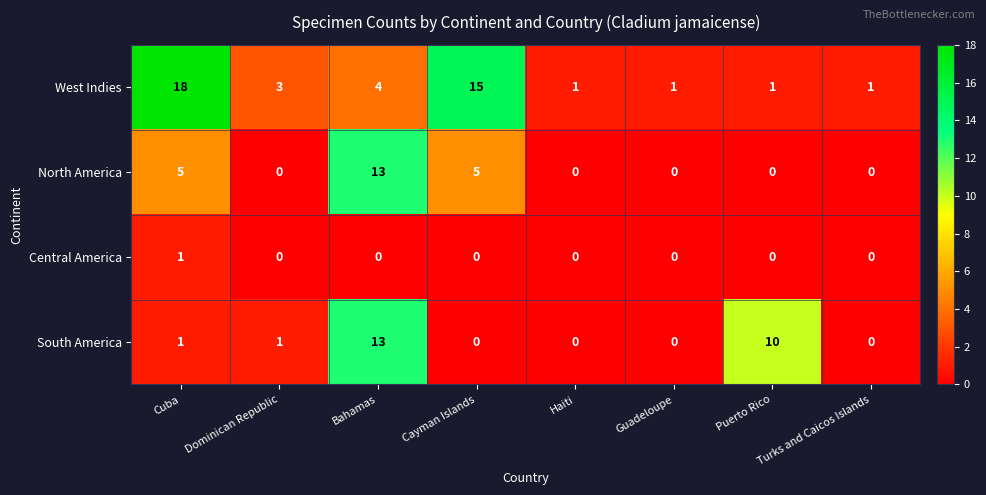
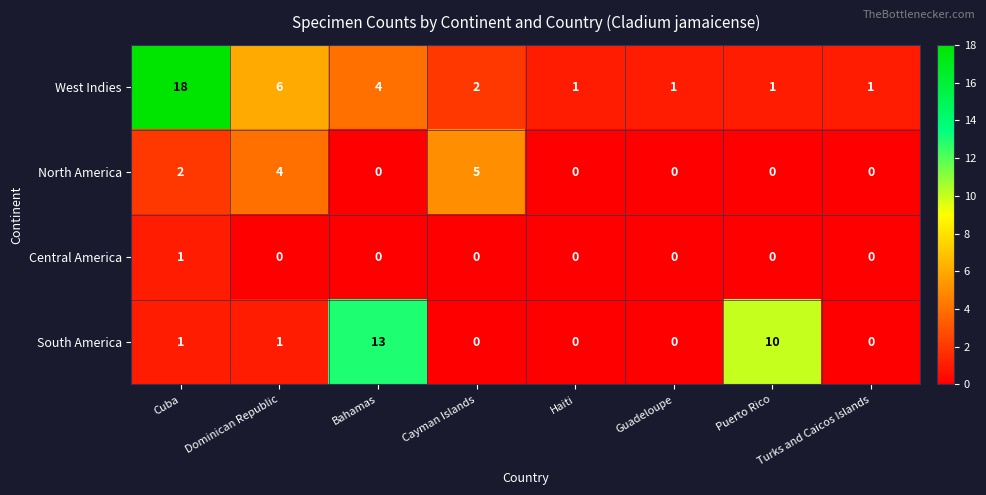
  {
    "West Indies": {
      "Cuba": 18,
-     "Dominican Republic": 3,
+     "Dominican Republic": 6,
      "Bahamas": 4,
-     "Cayman Islands": 15,
+     "Cayman Islands": 2,
      "Haiti": 1,
      "Guadeloupe": 1,
      "Puerto Rico": 1,
      "Turks and Caicos Islands": 1
    },
    "North America": {
-     "Cuba": 5,
-     "Dominican Republic": 0,
-     "Bahamas": 13,
+     "Cuba": 2,
+     "Dominican Republic": 4,
+     "Bahamas": 0,
      "Cayman Islands": 5,
      "Haiti": 0,
      "Guadeloupe": 0,
      "Puerto Rico": 0,
      "Turks and Caicos Islands": 0
    },
    "Central America": {
      "Cuba": 1,
      "Dominican Republic": 0,
      "Bahamas": 0,
      "Cayman Islands": 0,
      "Haiti": 0,
      "Guadeloupe": 0,
      "Puerto Rico": 0,
      "Turks and Caicos Islands": 0
    },
    "South America": {
      "Cuba": 1,
      "Dominican Republic": 1,
      "Bahamas": 13,
      "Cayman Islands": 0,
      "Haiti": 0,
      "Guadeloupe": 0,
      "Puerto Rico": 10,
      "Turks and Caicos Islands": 0
    }
  }
